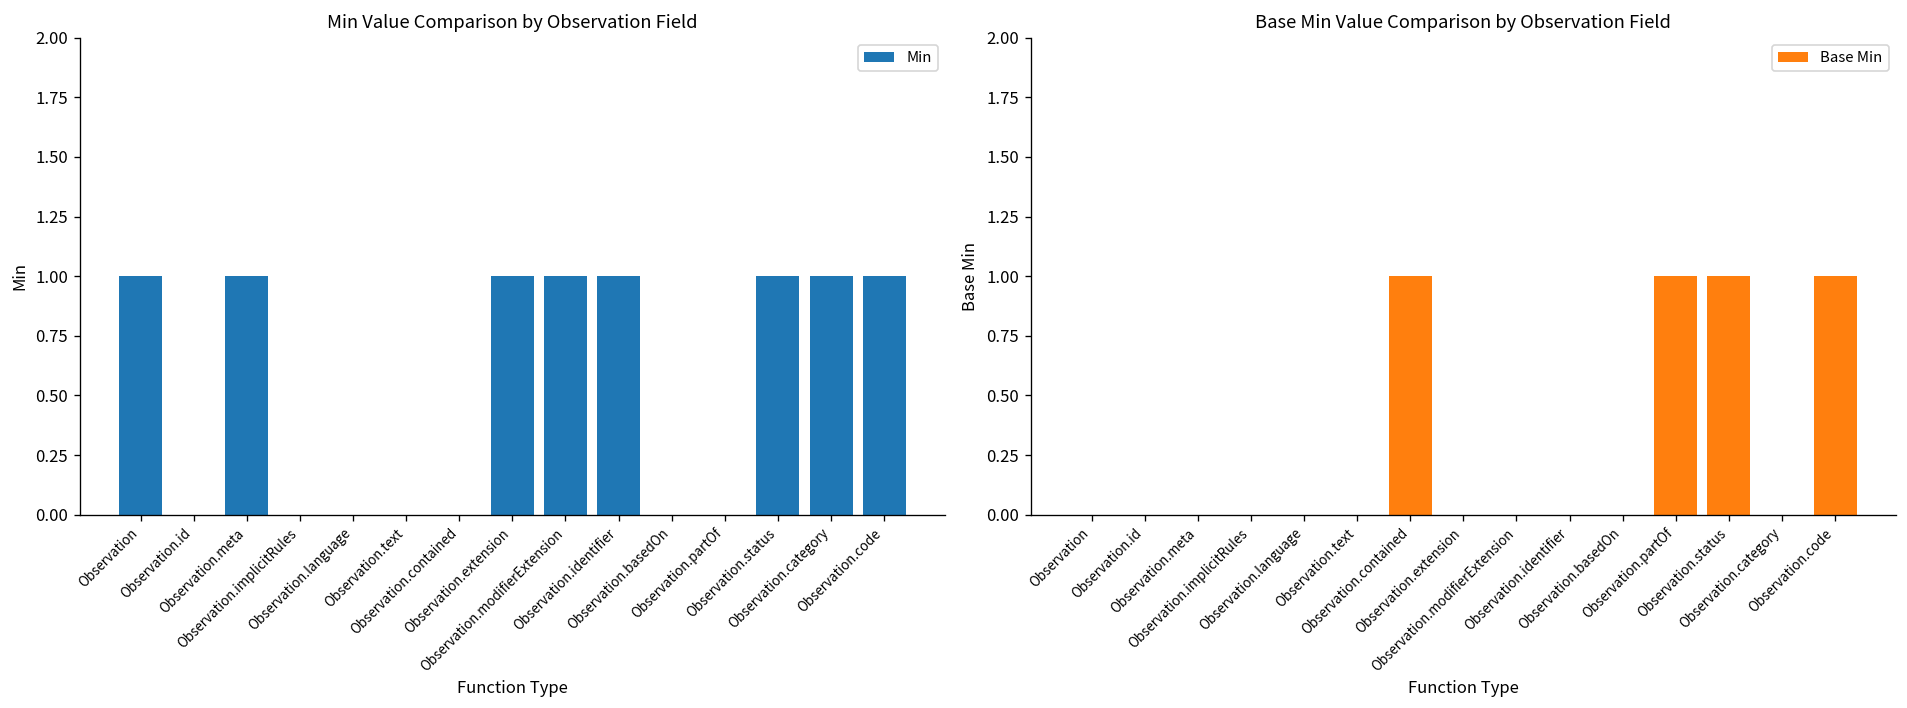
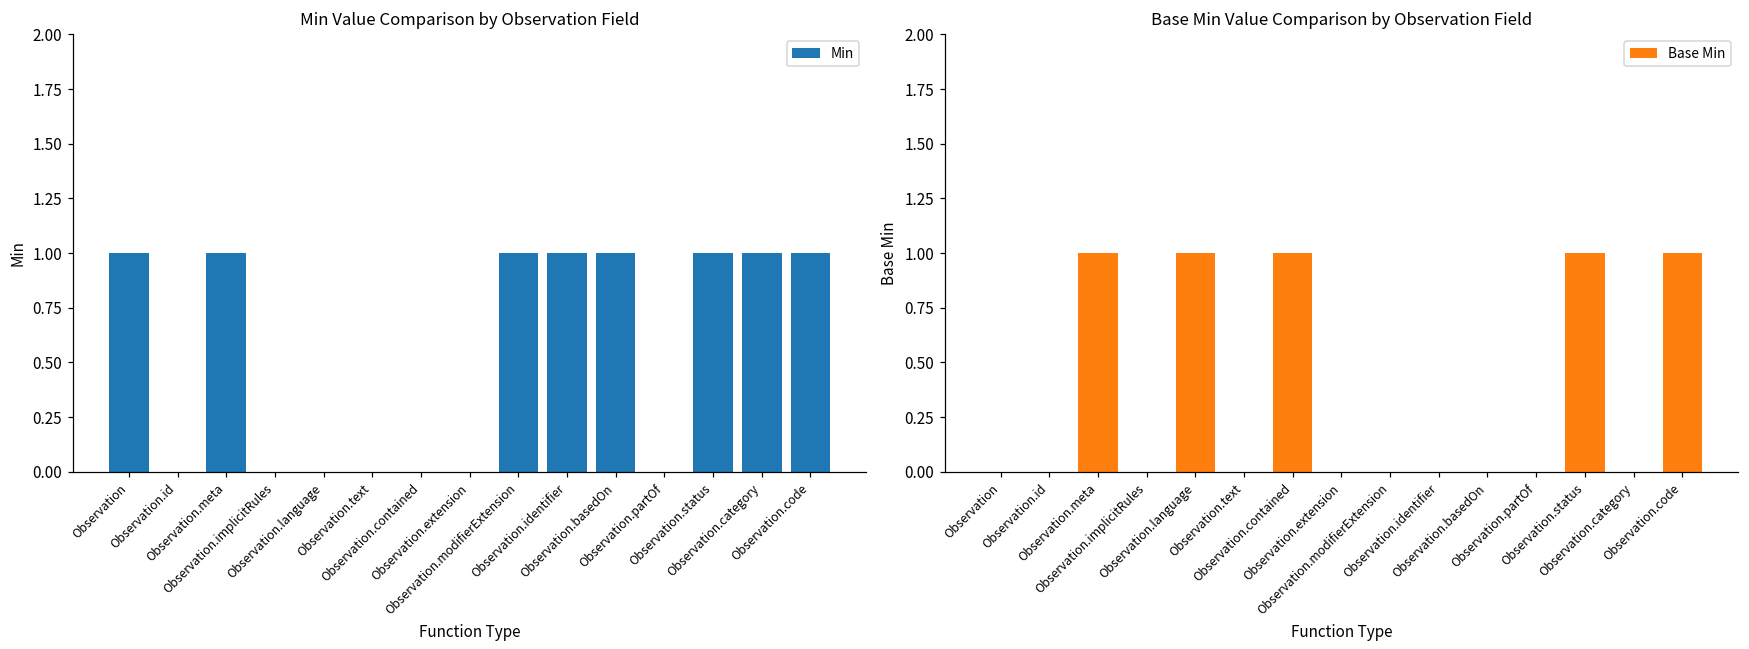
  {
    "Min Value Comparison by Observation Field": {
      "Observation": 1,
      "Observation.id": 0,
      "Observation.meta": 1,
      "Observation.implicitRules": 0,
      "Observation.language": 0,
      "Observation.text": 0,
      "Observation.contained": 0,
-     "Observation.extension": 1,
+     "Observation.extension": 0,
      "Observation.modifierExtension": 1,
      "Observation.identifier": 1,
-     "Observation.basedOn": 0,
+     "Observation.basedOn": 1,
      "Observation.partOf": 0,
      "Observation.status": 1,
      "Observation.category": 1,
      "Observation.code": 1
    },
    "Base Min Value Comparison by Observation Field": {
      "Observation": 0,
      "Observation.id": 0,
-     "Observation.meta": 0,
+     "Observation.meta": 1,
      "Observation.implicitRules": 0,
-     "Observation.language": 0,
+     "Observation.language": 1,
      "Observation.text": 0,
      "Observation.contained": 1,
      "Observation.extension": 0,
      "Observation.modifierExtension": 0,
      "Observation.identifier": 0,
      "Observation.basedOn": 0,
-     "Observation.partOf": 1,
+     "Observation.partOf": 0,
      "Observation.status": 1,
      "Observation.category": 0,
      "Observation.code": 1
    }
  }
